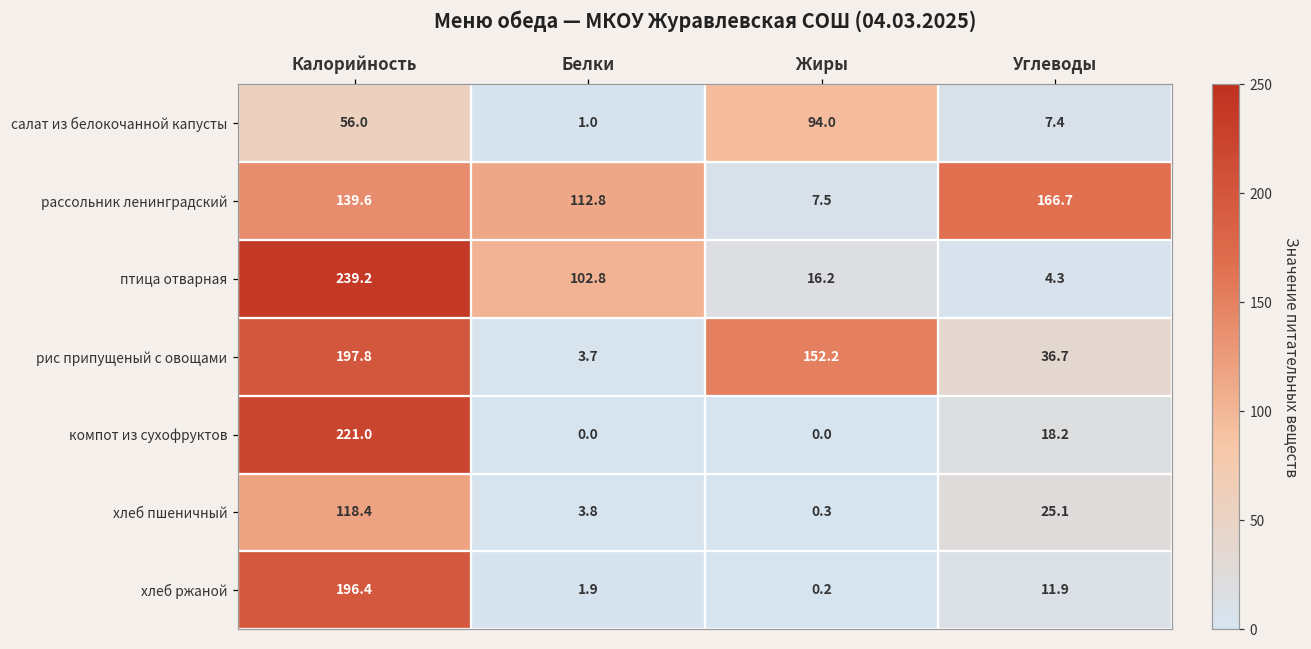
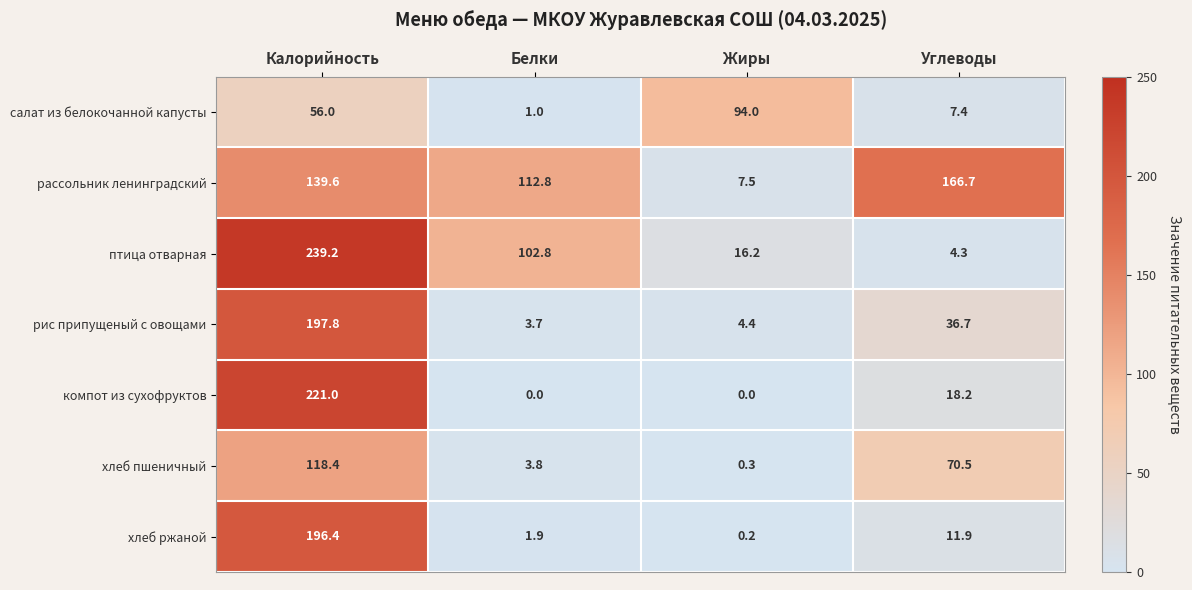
  {
    "салат из белокочанной капусты": {
      "Калорийность": 56.0,
      "Белки": 1.0,
      "Жиры": 94.0,
      "Углеводы": 7.4
    },
    "рассольник ленинградский": {
      "Калорийность": 139.6,
      "Белки": 112.8,
      "Жиры": 7.5,
      "Углеводы": 166.7
    },
    "птица отварная": {
      "Калорийность": 239.2,
      "Белки": 102.8,
      "Жиры": 16.2,
      "Углеводы": 4.3
    },
    "рис припущеный с овощами": {
      "Калорийность": 197.8,
      "Белки": 3.7,
-     "Жиры": 152.2,
+     "Жиры": 4.4,
      "Углеводы": 36.7
    },
    "компот из сухофруктов": {
      "Калорийность": 221.0,
      "Белки": 0.0,
      "Жиры": 0.0,
      "Углеводы": 18.2
    },
    "хлеб пшеничный": {
      "Калорийность": 118.4,
      "Белки": 3.8,
      "Жиры": 0.3,
-     "Углеводы": 25.1
+     "Углеводы": 70.5
    },
    "хлеб ржаной": {
      "Калорийность": 196.4,
      "Белки": 1.9,
      "Жиры": 0.2,
      "Углеводы": 11.9
    }
  }
